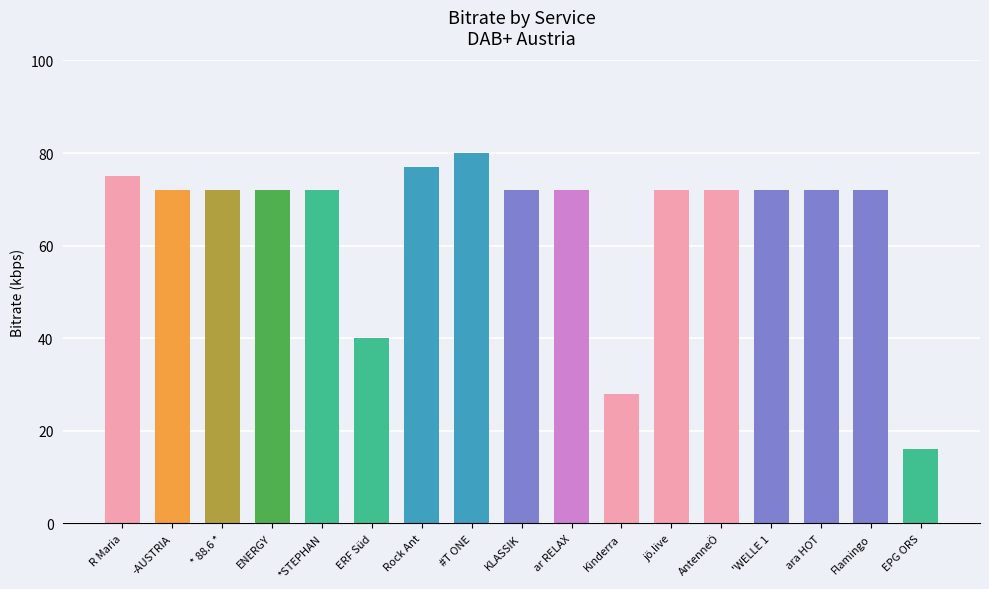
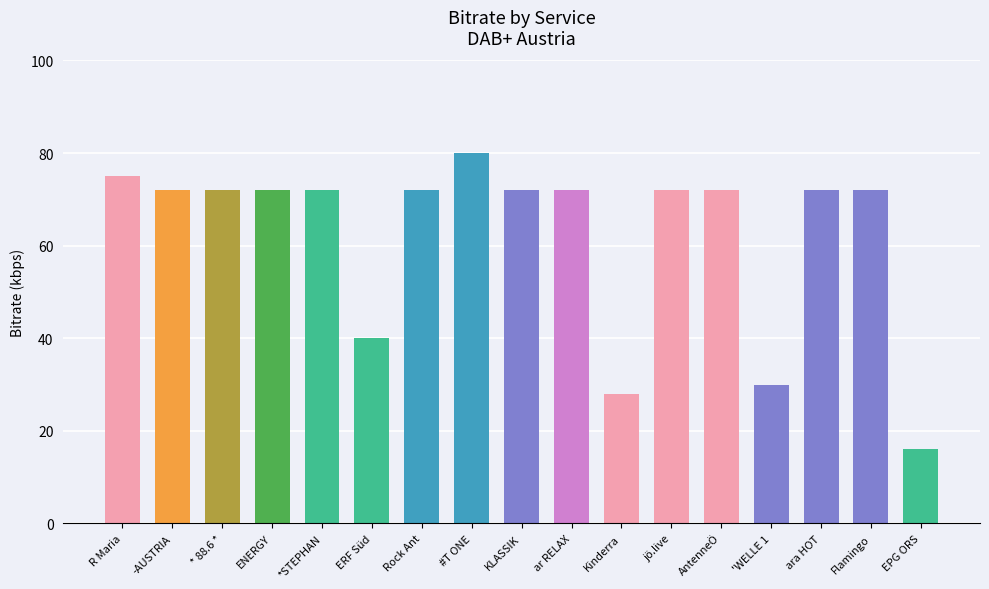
  {
    "R Maria": 75,
    "-AUSTRIA": 72,
    "* 88.6 *": 72,
    "ENERGY": 72,
    "*STEPHAN": 72,
    "ERF Süd": 40,
-   "Rock Ant": 77,
+   "Rock Ant": 72,
    "#T ONE": 80,
    "KLASSIK": 72,
    "ar RELAX": 72,
    "Kinderra": 28,
    "jö.live": 72,
    "AntenneÖ": 72,
-   "'WELLE 1": 72,
+   "'WELLE 1": 30,
    "ara HOT": 72,
    "Flamingo": 72,
    "EPG ORS": 16
  }
